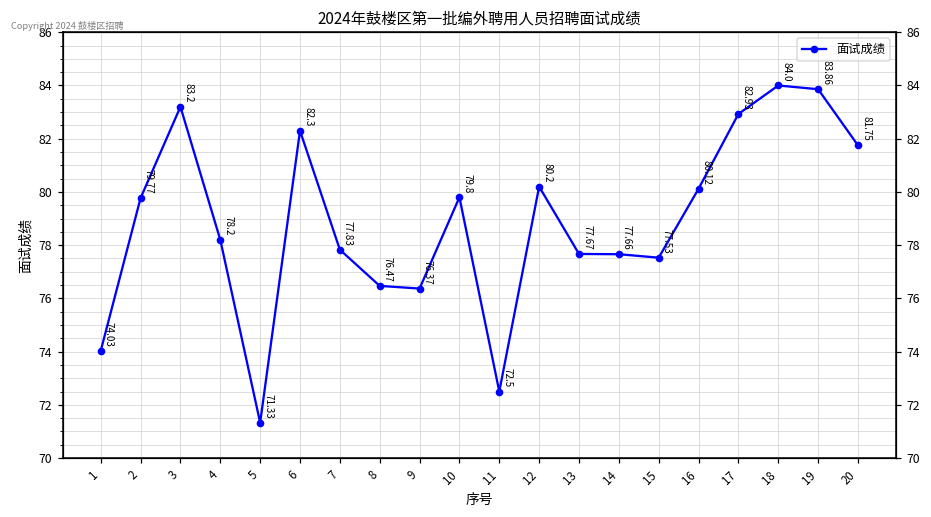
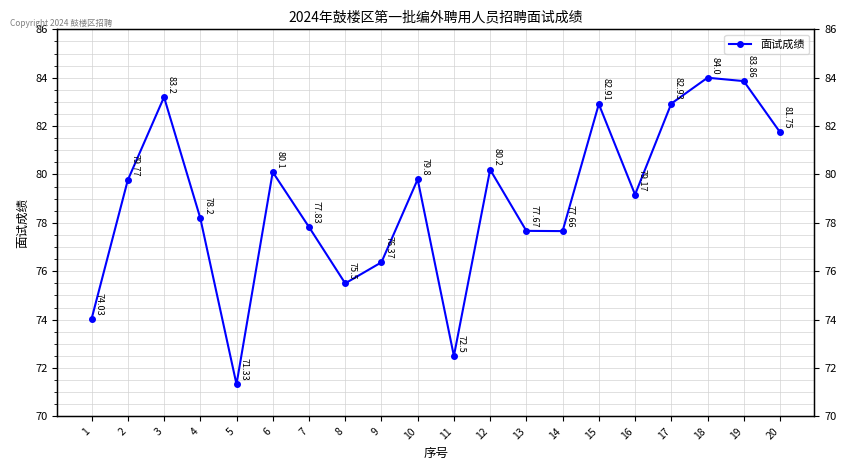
  {
    "1": 74.03,
    "2": 79.77,
    "3": 83.2,
    "4": 78.2,
    "5": 71.33,
-   "6": 82.3,
+   "6": 80.1,
    "7": 77.83,
-   "8": 76.47,
+   "8": 75.5,
    "9": 76.37,
    "10": 79.8,
    "11": 72.5,
    "12": 80.2,
    "13": 77.67,
    "14": 77.66,
-   "15": 77.53,
-   "16": 80.12,
+   "15": 82.91,
+   "16": 79.17,
    "17": 82.93,
    "18": 84.0,
    "19": 83.86,
    "20": 81.75
  }
